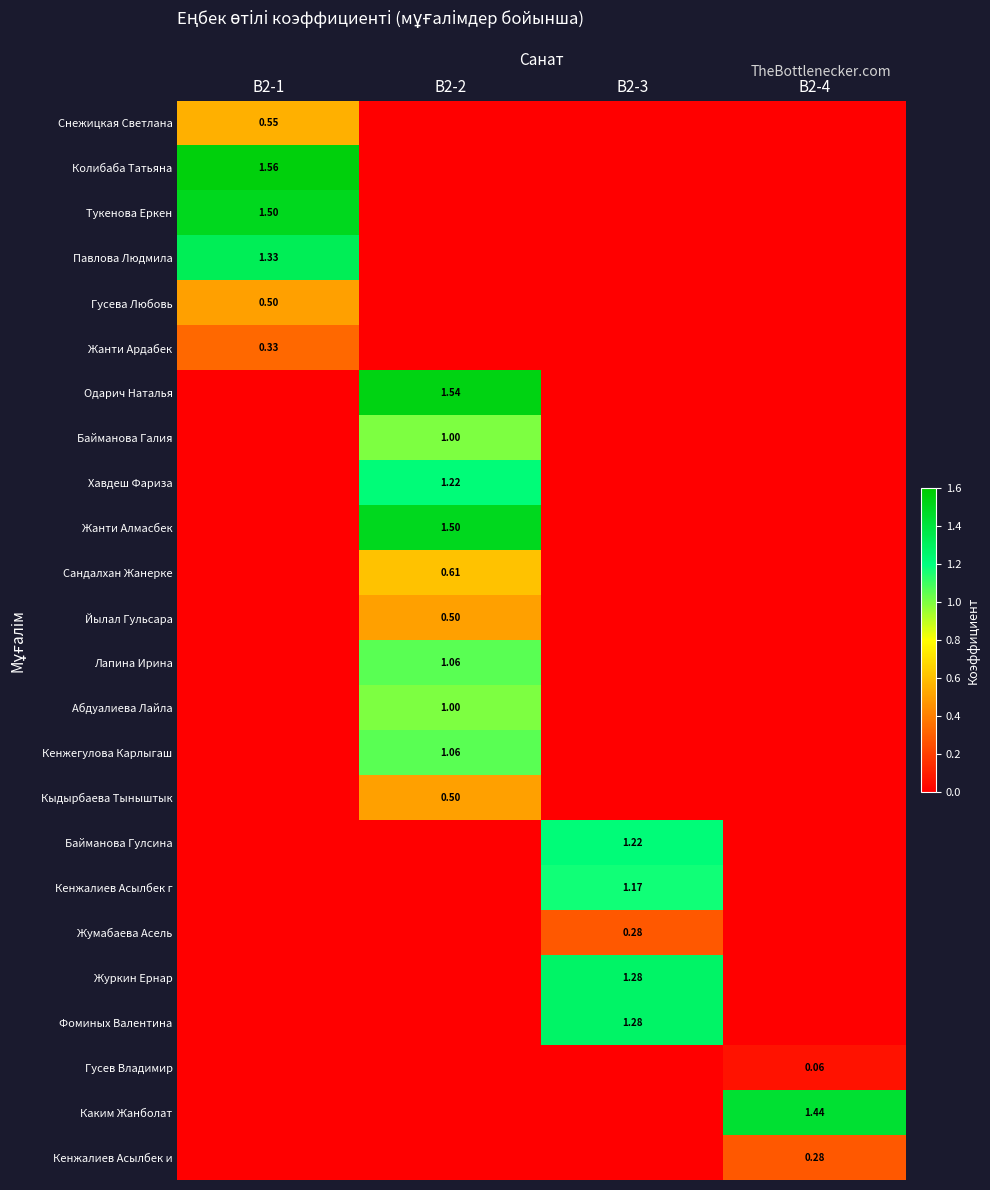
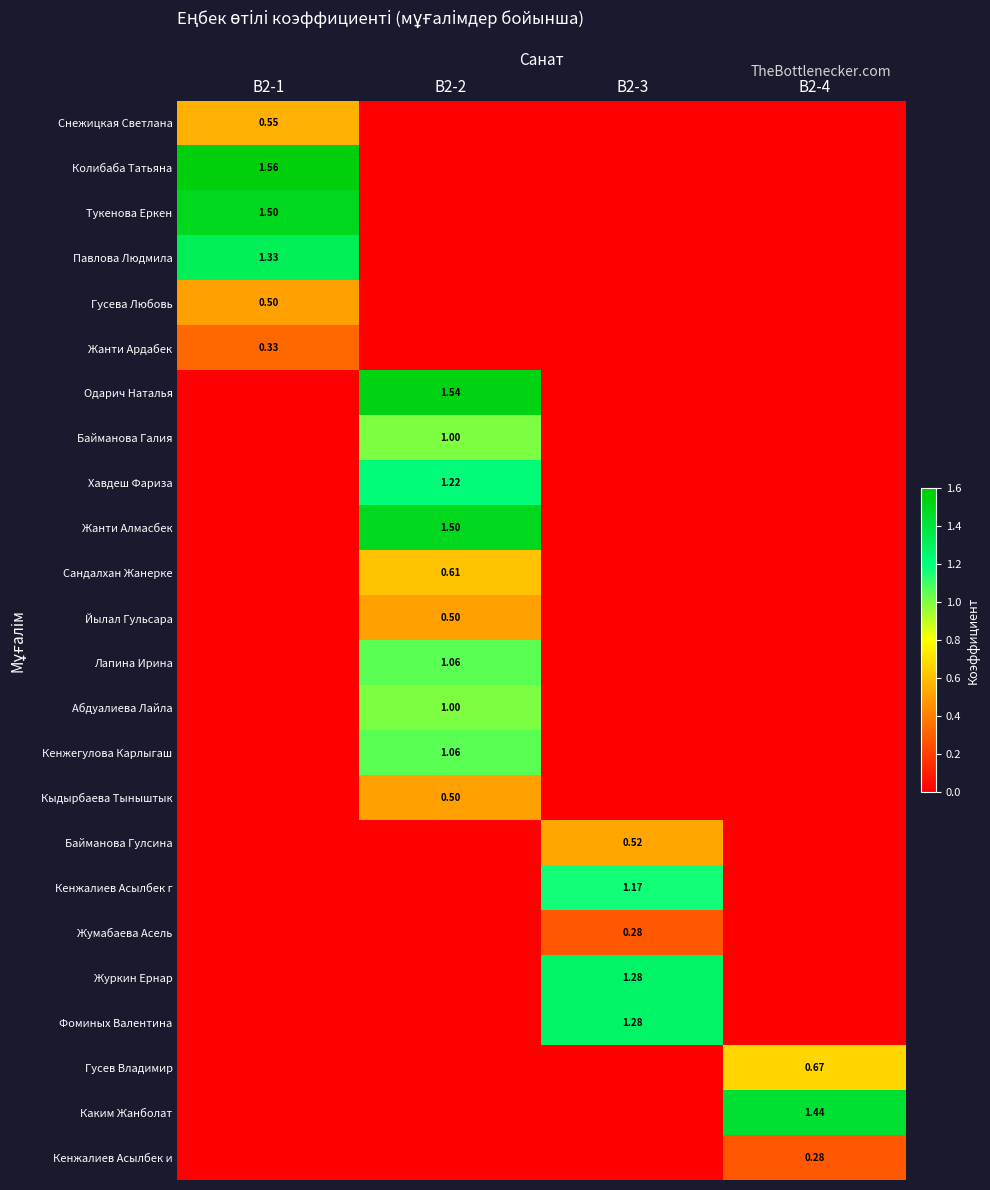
  {
    "Снежицкая Светлана": {
      "В2-1": 0.55
    },
    "Колибаба Татьяна": {
      "В2-1": 1.56
    },
    "Тукенова Еркен": {
      "В2-1": 1.50
    },
    "Павлова Людмила": {
      "В2-1": 1.33
    },
    "Гусева Любовь": {
      "В2-1": 0.50
    },
    "Жанти Ардабек": {
      "В2-1": 0.33
    },
    "Одарич Наталья": {
      "В2-2": 1.54
    },
    "Байманова Галия": {
      "В2-2": 1.00
    },
    "Хавдеш Фариза": {
      "В2-2": 1.22
    },
    "Жанти Алмасбек": {
      "В2-2": 1.50
    },
    "Сандалхан Жанерке": {
      "В2-2": 0.61
    },
    "Йылал Гульсара": {
      "В2-2": 0.50
    },
    "Лапина Ирина": {
      "В2-2": 1.06
    },
    "Абдуалиева Лайла": {
      "В2-2": 1.00
    },
    "Кенжегулова Карлыгаш": {
      "В2-2": 1.06
    },
    "Кыдырбаева Тыныштык": {
      "В2-2": 0.50
    },
    "Байманова Гулсина": {
-     "В2-3": 1.22
+     "В2-3": 0.52
    },
    "Кенжалиев Асылбек г": {
      "В2-3": 1.17
    },
    "Жумабаева Асель": {
      "В2-3": 0.28
    },
    "Журкин Ернар": {
      "В2-3": 1.28
    },
    "Фоминых Валентина": {
      "В2-3": 1.28
    },
    "Гусев Владимир": {
-     "В2-4": 0.06
+     "В2-4": 0.67
    },
    "Каким Жанболат": {
      "В2-4": 1.44
    },
    "Кенжалиев Асылбек и": {
      "В2-4": 0.28
    }
  }
